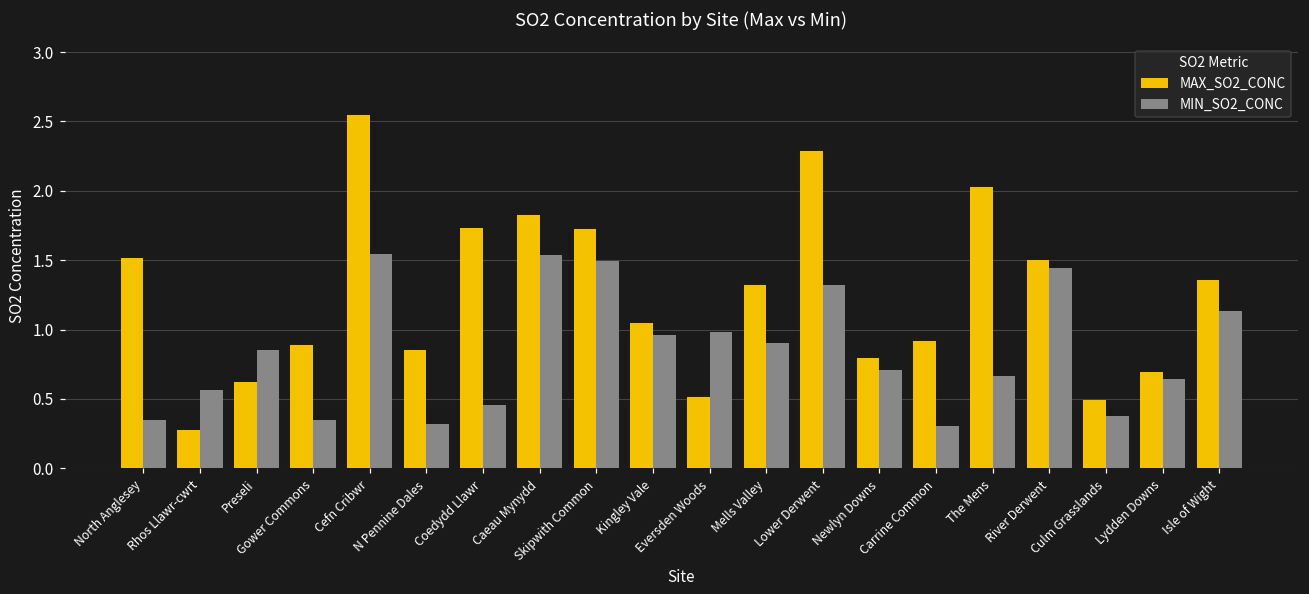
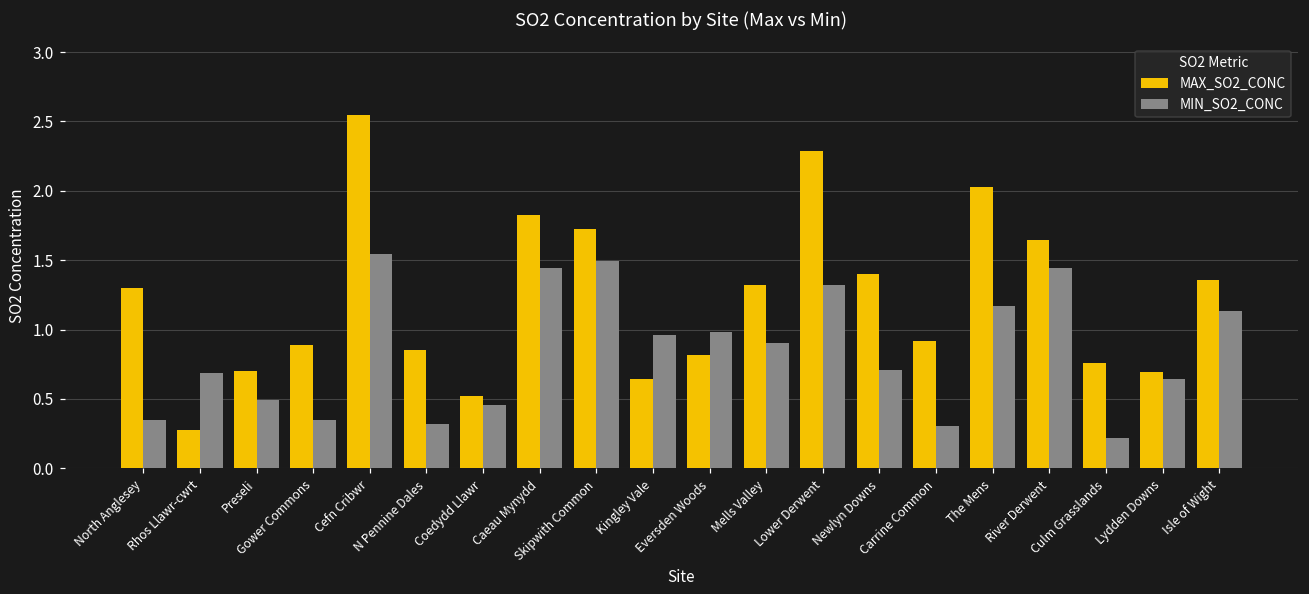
  {
    "MAX_SO2_CONC": {
-     "North Anglesey": 1.51,
+     "North Anglesey": 1.30,
      "Rhos Llawr-cwrt": 0.28,
-     "Preseli": 0.63,
+     "Preseli": 0.70,
      "Gower Commons": 0.89,
      "Cefn Cribwr": 2.55,
      "N Pennine Dales": 0.85,
-     "Coedydd Llawr": 1.73,
+     "Coedydd Llawr": 0.52,
      "Caeau Mynydd": 1.83,
      "Skipwith Common": 1.73,
-     "Kingley Vale": 1.05,
-     "Eversden Woods": 0.52,
+     "Kingley Vale": 0.64,
+     "Eversden Woods": 0.81,
      "Mells Valley": 1.32,
      "Lower Derwent": 2.29,
-     "Newlyn Downs": 0.80,
+     "Newlyn Downs": 1.40,
      "Carrine Common": 0.92,
      "The Mens": 2.03,
-     "River Derwent": 1.50,
-     "Culm Grasslands": 0.49,
+     "River Derwent": 1.65,
+     "Culm Grasslands": 0.76,
      "Lydden Downs": 0.70,
      "Isle of Wight": 1.36
    },
    "MIN_SO2_CONC": {
      "North Anglesey": 0.35,
-     "Rhos Llawr-cwrt": 0.56,
-     "Preseli": 0.85,
+     "Rhos Llawr-cwrt": 0.69,
+     "Preseli": 0.49,
      "Gower Commons": 0.35,
      "Cefn Cribwr": 1.55,
      "N Pennine Dales": 0.32,
      "Coedydd Llawr": 0.45,
-     "Caeau Mynydd": 1.54,
+     "Caeau Mynydd": 1.44,
      "Skipwith Common": 1.49,
      "Kingley Vale": 0.96,
      "Eversden Woods": 0.98,
      "Mells Valley": 0.90,
      "Lower Derwent": 1.32,
      "Newlyn Downs": 0.71,
      "Carrine Common": 0.31,
-     "The Mens": 0.67,
+     "The Mens": 1.17,
      "River Derwent": 1.45,
-     "Culm Grasslands": 0.38,
+     "Culm Grasslands": 0.22,
      "Lydden Downs": 0.65,
      "Isle of Wight": 1.14
    }
  }
